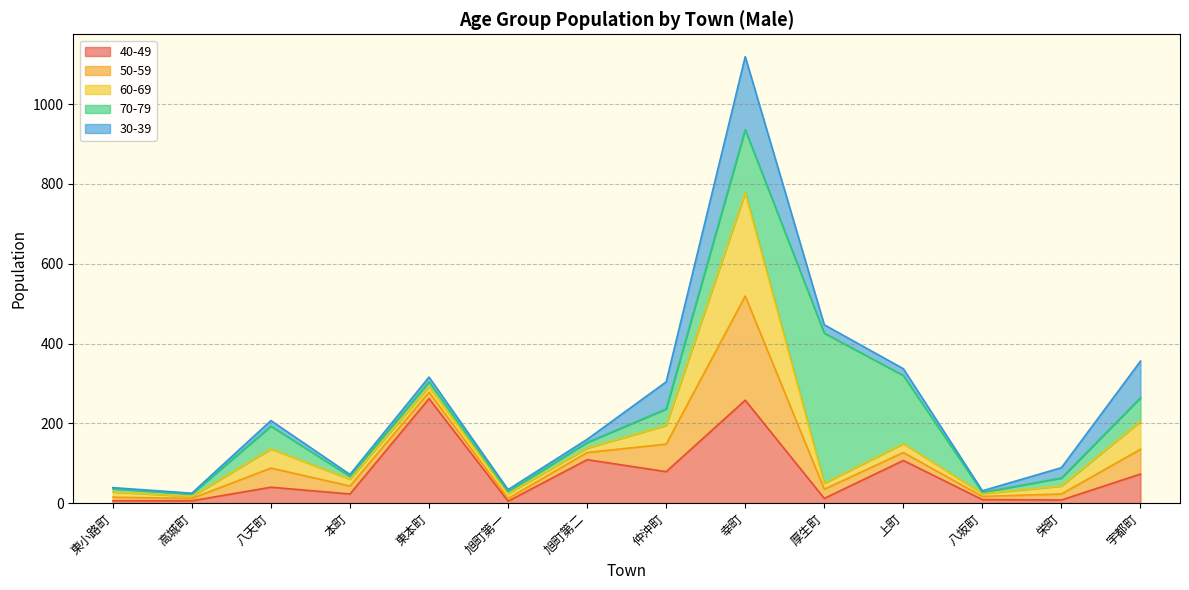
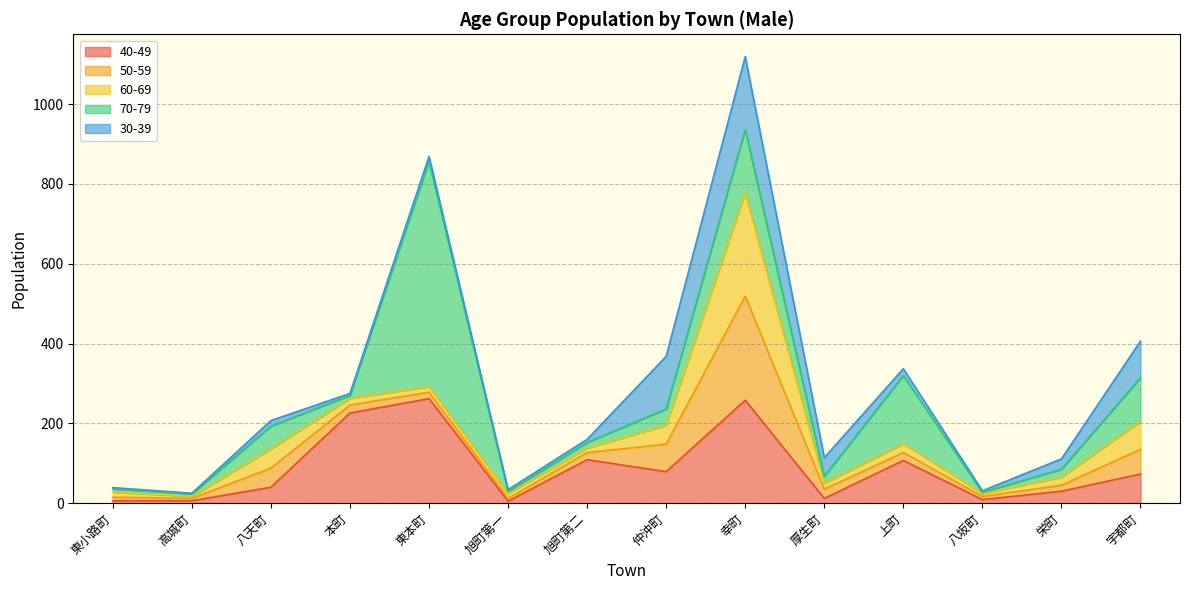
  {
    "40-49": {
      "東小路町": 10,
      "八天町": 40,
-     "本町": 20,
+     "本町": 230,
      "東本町": 260,
      "旭町第一": 10,
      "旭町第二": 110,
      "仲沖町": 80,
      "幸町": 260,
      "厚生町": 10,
      "上町": 110,
      "八坂町": 10,
-     "栄町": 10,
+     "栄町": 30,
      "宇都町": 70
    },
    "70-79": {
      "八天町": 60,
-     "東本町": 10,
+     "東本町": 570,
      "旭町第二": 10,
      "仲沖町": 40,
      "幸町": 160,
-     "厚生町": 380,
+     "厚生町": 20,
      "上町": 170,
      "栄町": 20,
-     "宇都町": 60
+     "宇都町": 110
    },
    "30-39": {
      "八天町": 10,
      "東本町": 10,
      "旭町第二": 10,
-     "仲沖町": 70,
+     "仲沖町": 130,
      "幸町": 180,
-     "厚生町": 20,
+     "厚生町": 50,
      "上町": 20,
      "栄町": 30,
      "宇都町": 90
    }
  }
